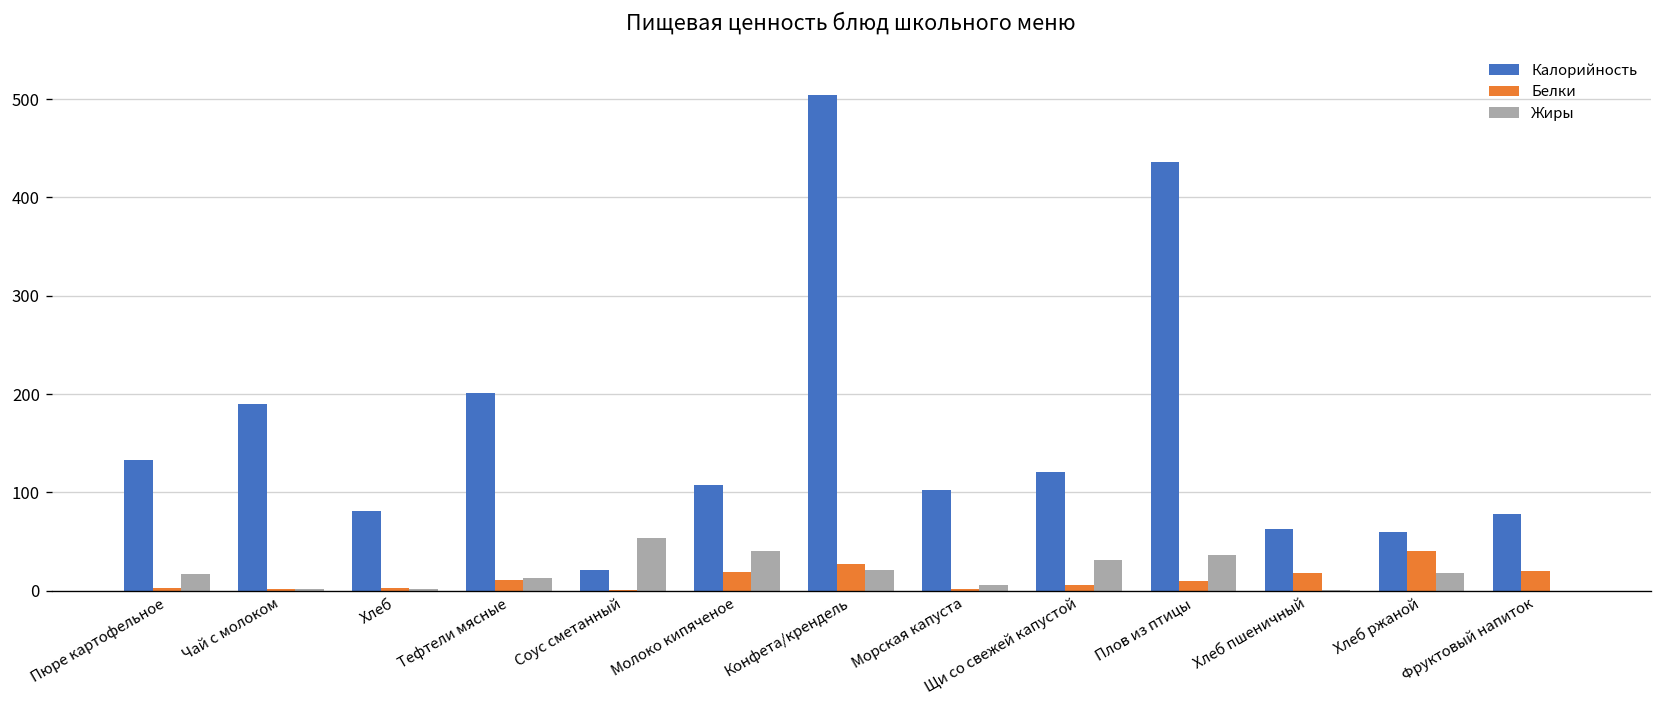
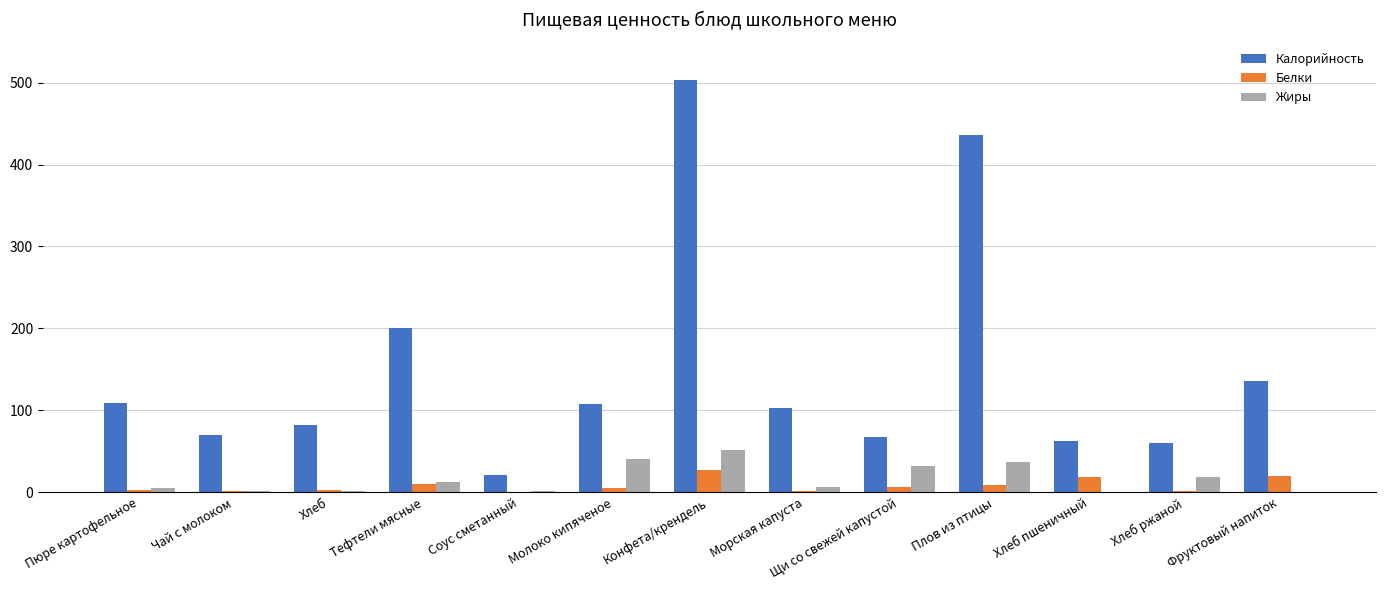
  {
    "Калорийность": {
-     "Пюре картофельное": 130,
-     "Чай с молоком": 190,
+     "Пюре картофельное": 110,
+     "Чай с молоком": 70,
      "Хлеб": 80,
      "Тефтели мясные": 200,
      "Соус сметанный": 20,
      "Молоко кипяченое": 110,
      "Конфета/крендель": 500,
      "Морская капуста": 100,
-     "Щи со свежей капустой": 120,
+     "Щи со свежей капустой": 70,
      "Плов из птицы": 440,
      "Хлеб пшеничный": 60,
      "Хлеб ржаной": 60,
-     "Фруктовый напиток": 80
+     "Фруктовый напиток": 140
    },
    "Белки": {
      "Тефтели мясные": 10,
-     "Молоко кипяченое": 20,
+     "Молоко кипяченое": 10,
      "Конфета/крендель": 30,
      "Щи со свежей капустой": 10,
      "Плов из птицы": 10,
      "Хлеб пшеничный": 20,
-     "Хлеб ржаной": 40,
+     "Хлеб ржаной": 0,
      "Фруктовый напиток": 20
    },
    "Жиры": {
-     "Пюре картофельное": 20,
+     "Пюре картофельное": 10,
      "Тефтели мясные": 10,
-     "Соус сметанный": 50,
+     "Соус сметанный": 0,
      "Молоко кипяченое": 40,
-     "Конфета/крендель": 20,
+     "Конфета/крендель": 50,
      "Морская капуста": 10,
      "Щи со свежей капустой": 30,
      "Плов из птицы": 40,
      "Хлеб ржаной": 20
    }
  }
